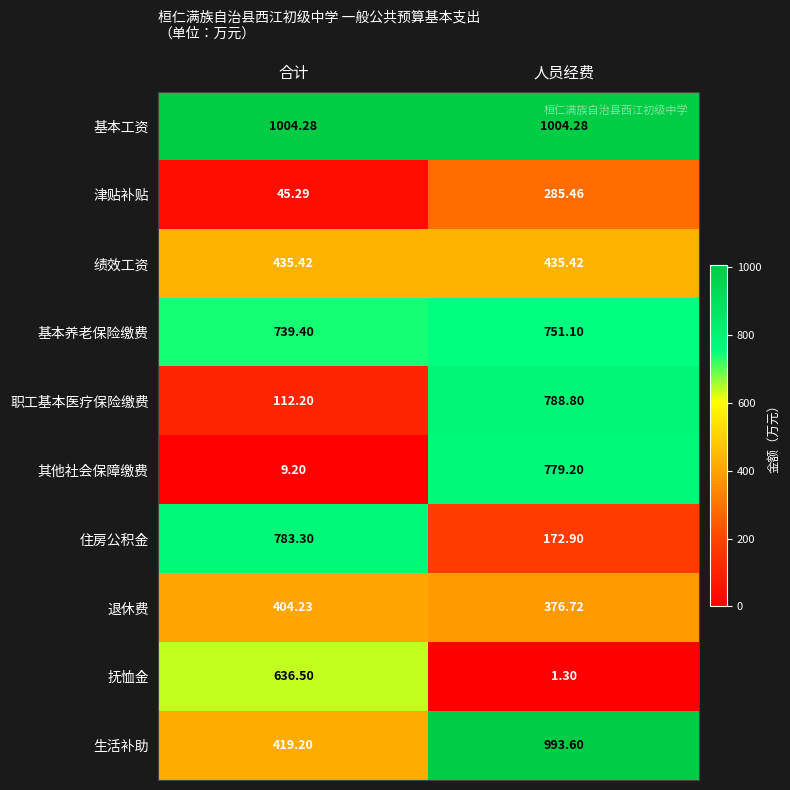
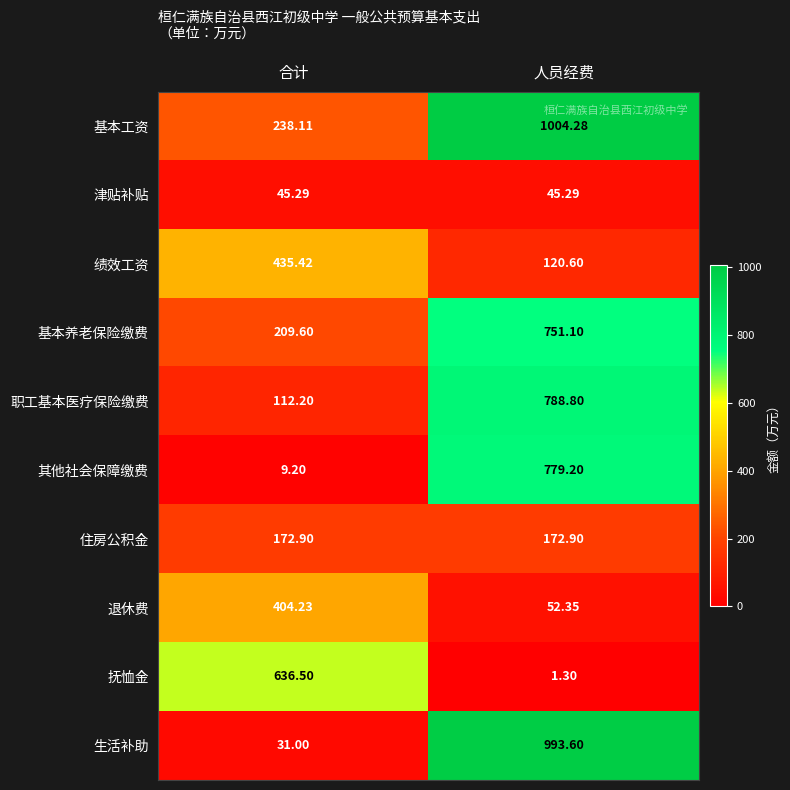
  {
    "基本工资": {
-     "合计": 1004.28
+     "合计": 238.11
    },
    "津贴补贴": {
      "合计": 45.29,
-     "人员经费": 285.46
+     "人员经费": 45.29
    },
    "绩效工资": {
      "合计": 435.42,
-     "人员经费": 435.42
+     "人员经费": 120.60
    },
    "基本养老保险缴费": {
-     "合计": 739.40,
+     "合计": 209.60,
      "人员经费": 751.10
    },
    "职工基本医疗保险缴费": {
      "合计": 112.20,
      "人员经费": 788.80
    },
    "其他社会保障缴费": {
      "合计": 9.20,
      "人员经费": 779.20
    },
    "住房公积金": {
-     "合计": 783.30,
+     "合计": 172.90,
      "人员经费": 172.90
    },
    "退休费": {
      "合计": 404.23,
-     "人员经费": 376.72
+     "人员经费": 52.35
    },
    "抚恤金": {
      "合计": 636.50,
      "人员经费": 1.30
    },
    "生活补助": {
-     "合计": 419.20,
+     "合计": 31.00,
      "人员经费": 993.60
    }
  }
